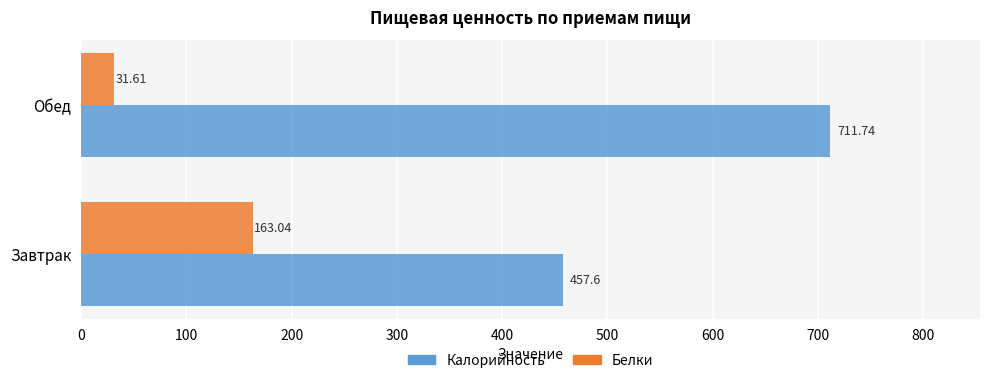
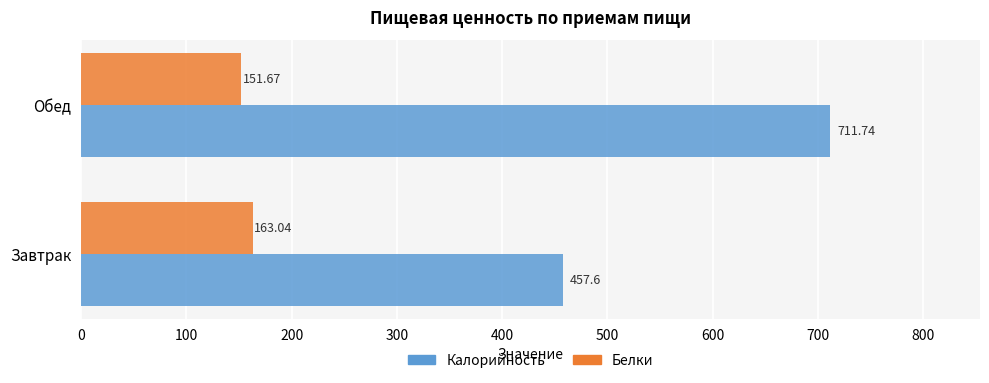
  {
    "Калорийность": {
      "Обед": 711.74,
      "Завтрак": 457.6
    },
    "Белки": {
-     "Обед": 31.61,
+     "Обед": 151.67,
      "Завтрак": 163.04
    }
  }
